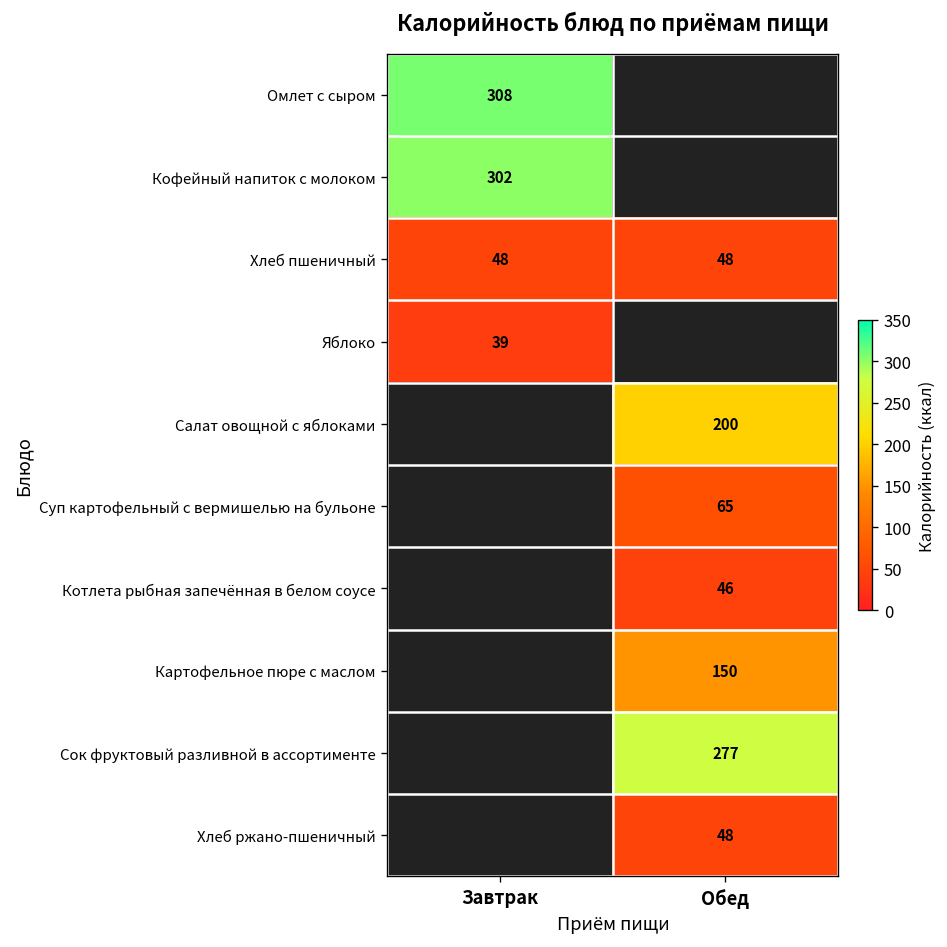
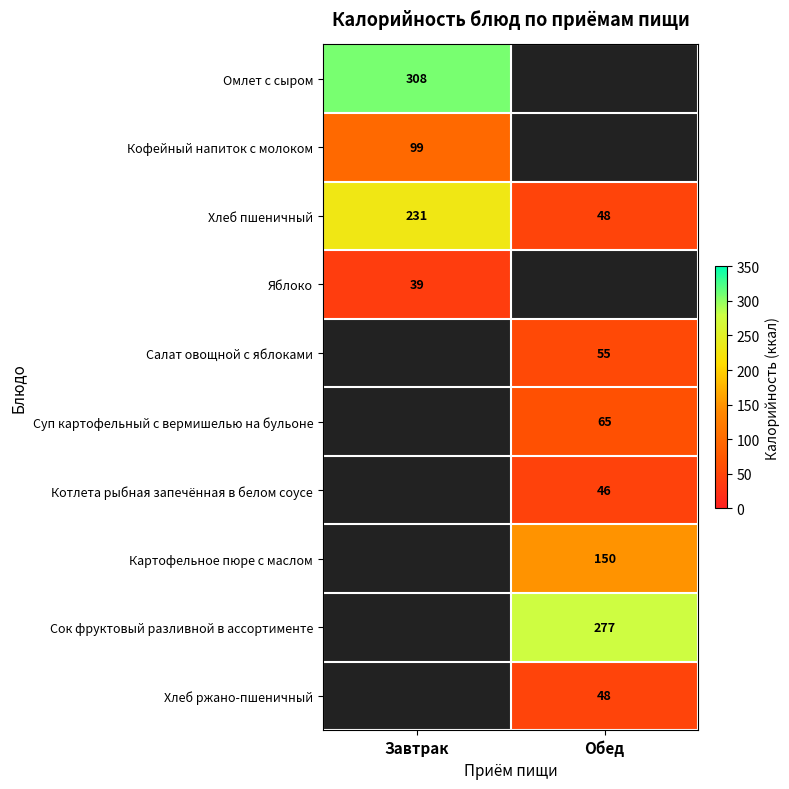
  {
    "Омлет с сыром": {
      "Завтрак": 308
    },
    "Кофейный напиток с молоком": {
-     "Завтрак": 302
+     "Завтрак": 99
    },
    "Хлеб пшеничный": {
-     "Завтрак": 48,
+     "Завтрак": 231,
      "Обед": 48
    },
    "Яблоко": {
      "Завтрак": 39
    },
    "Салат овощной с яблоками": {
-     "Обед": 200
+     "Обед": 55
    },
    "Суп картофельный с вермишелью на бульоне": {
      "Обед": 65
    },
    "Котлета рыбная запечённая в белом соусе": {
      "Обед": 46
    },
    "Картофельное пюре с маслом": {
      "Обед": 150
    },
    "Сок фруктовый разливной в ассортименте": {
      "Обед": 277
    },
    "Хлеб ржано-пшеничный": {
      "Обед": 48
    }
  }
